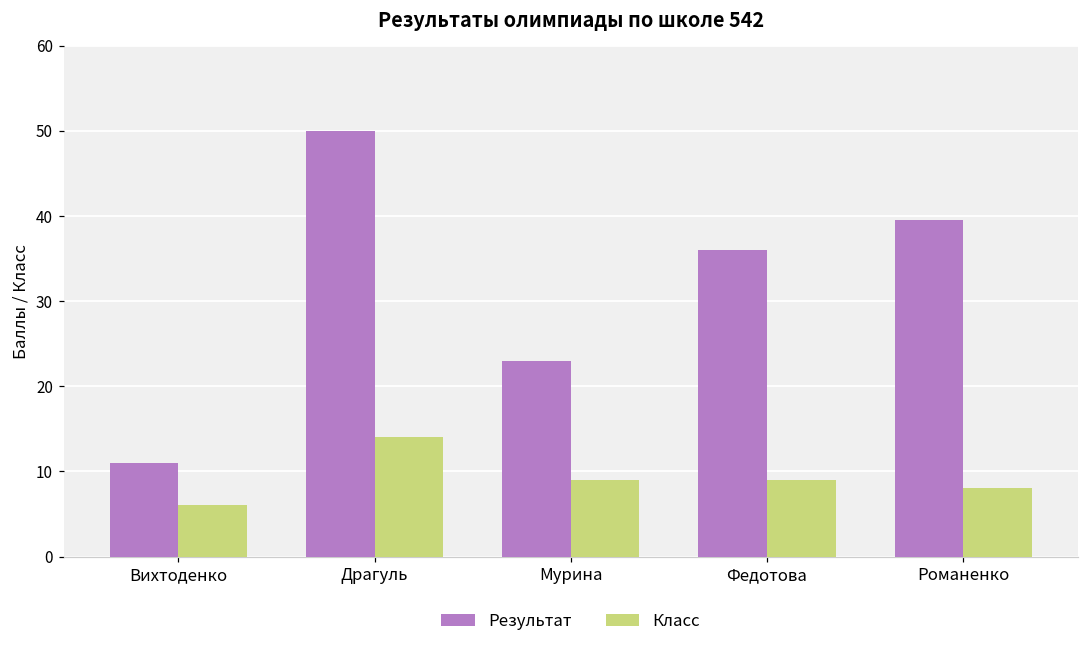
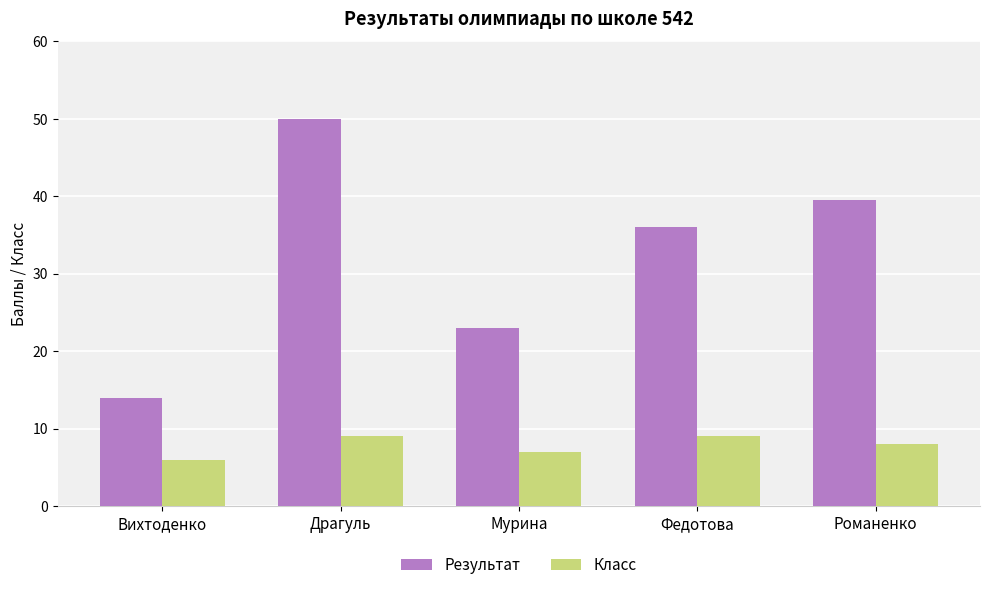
  {
    "Результат": {
-     "Вихтоденко": 11,
+     "Вихтоденко": 14,
      "Драгуль": 50,
      "Мурина": 23,
      "Федотова": 36,
      "Романенко": 40
    },
    "Класс": {
      "Вихтоденко": 6,
-     "Драгуль": 14,
-     "Мурина": 9,
+     "Драгуль": 9,
+     "Мурина": 7,
      "Федотова": 9,
      "Романенко": 8
    }
  }
